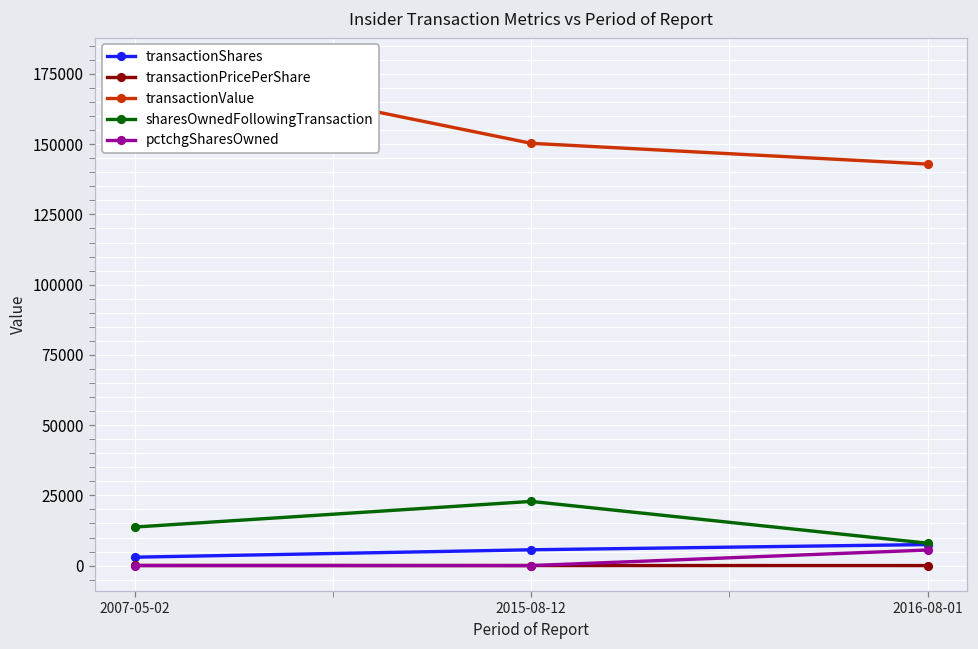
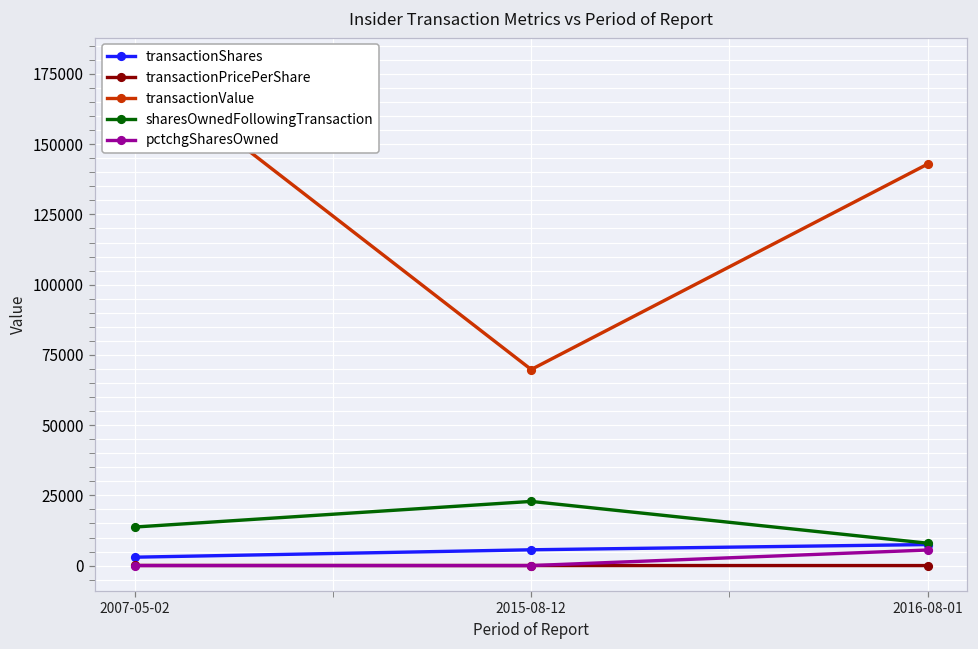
  {
    "transactionShares": {
      "2007-05-02": 3000,
      "2015-08-12": 6000
    },
    "transactionPricePerShare": {
      "2016-08-01": 0
    },
    "transactionValue": {
-     "2015-08-12": 150000,
+     "2015-08-12": 70000,
      "2016-08-01": 143000
    },
    "sharesOwnedFollowingTransaction": {
      "2007-05-02": 14000,
      "2015-08-12": 23000
    },
    "pctchgSharesOwned": {
      "2016-08-01": 6000
    }
  }
